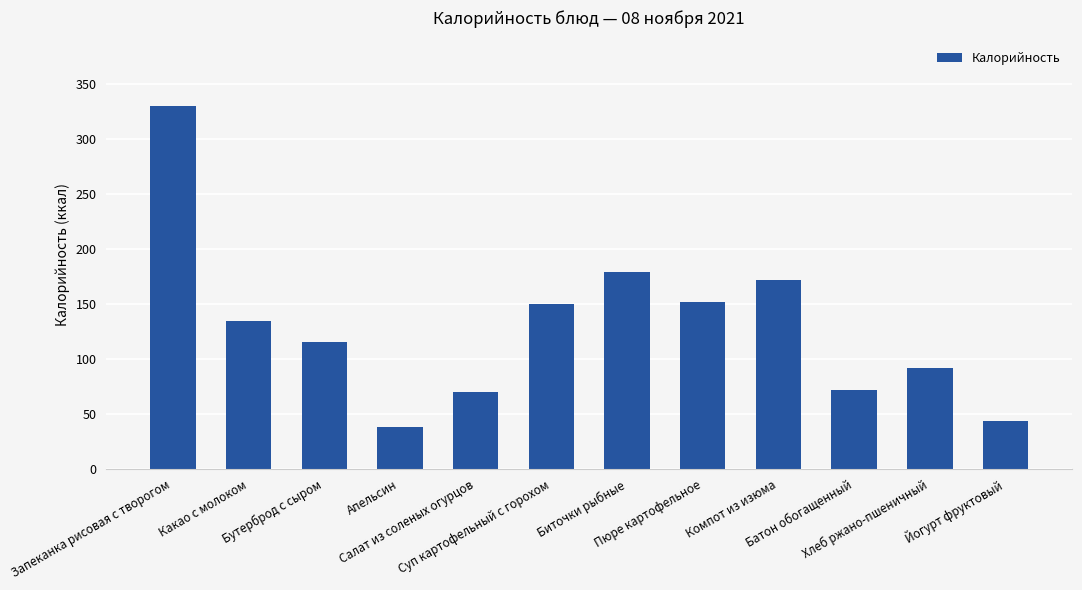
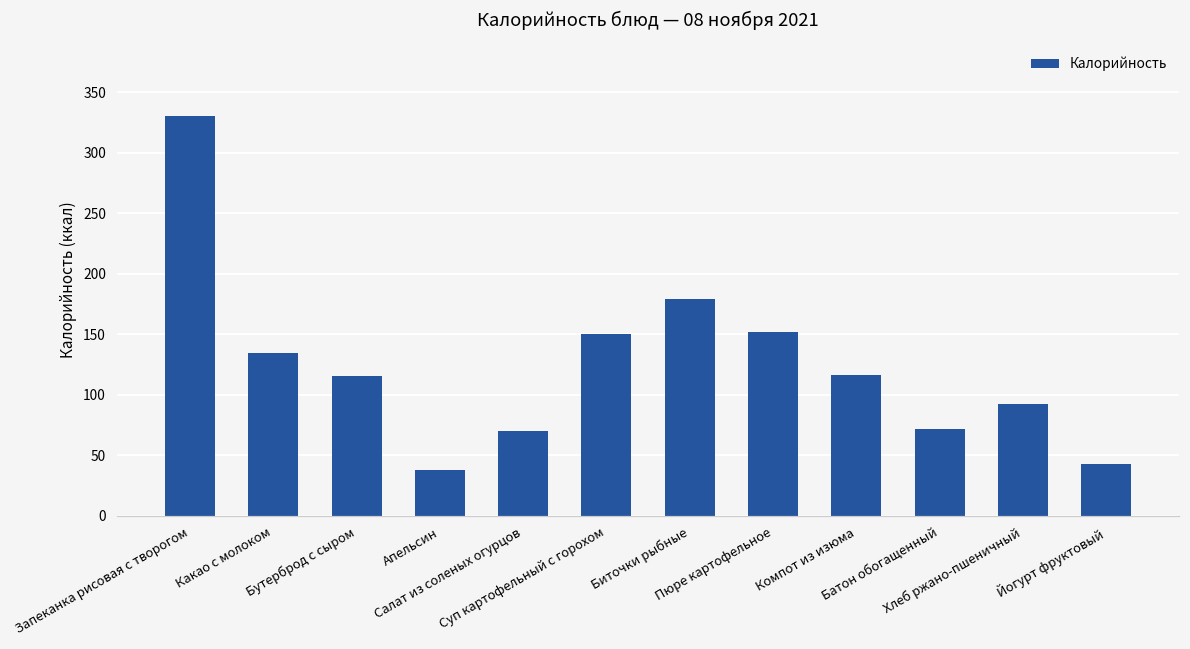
  {
    "Запеканка рисовая с творогом": 330,
    "Какао с молоком": 134,
    "Бутерброд с сыром": 115,
    "Апельсин": 38,
    "Салат из соленых огурцов": 70,
    "Суп картофельный с горохом": 150,
    "Биточки рыбные": 179,
    "Пюре картофельное": 152,
-   "Компот из изюма": 172,
+   "Компот из изюма": 116,
    "Батон обогащенный": 72,
    "Хлеб ржано-пшеничный": 92,
    "Йогурт фруктовый": 43
  }
